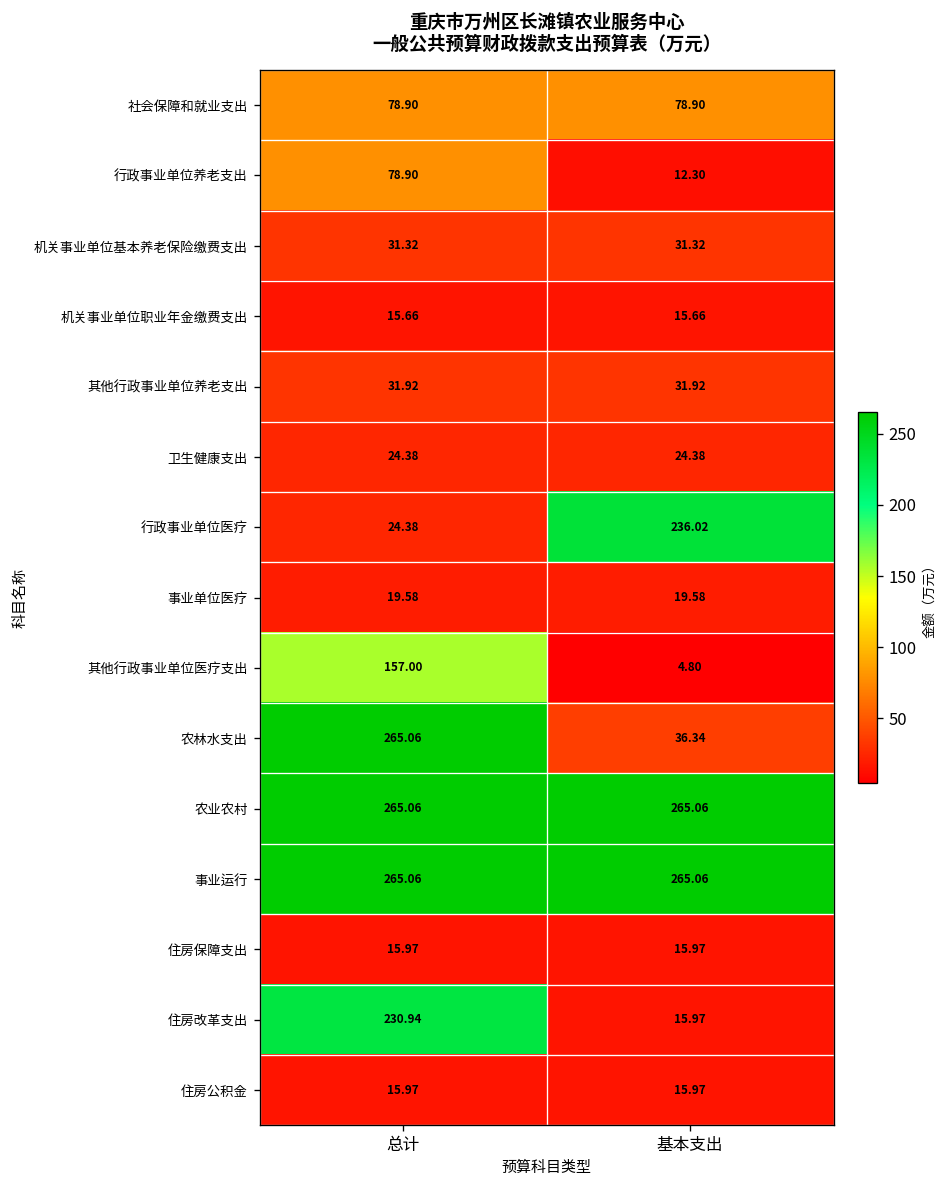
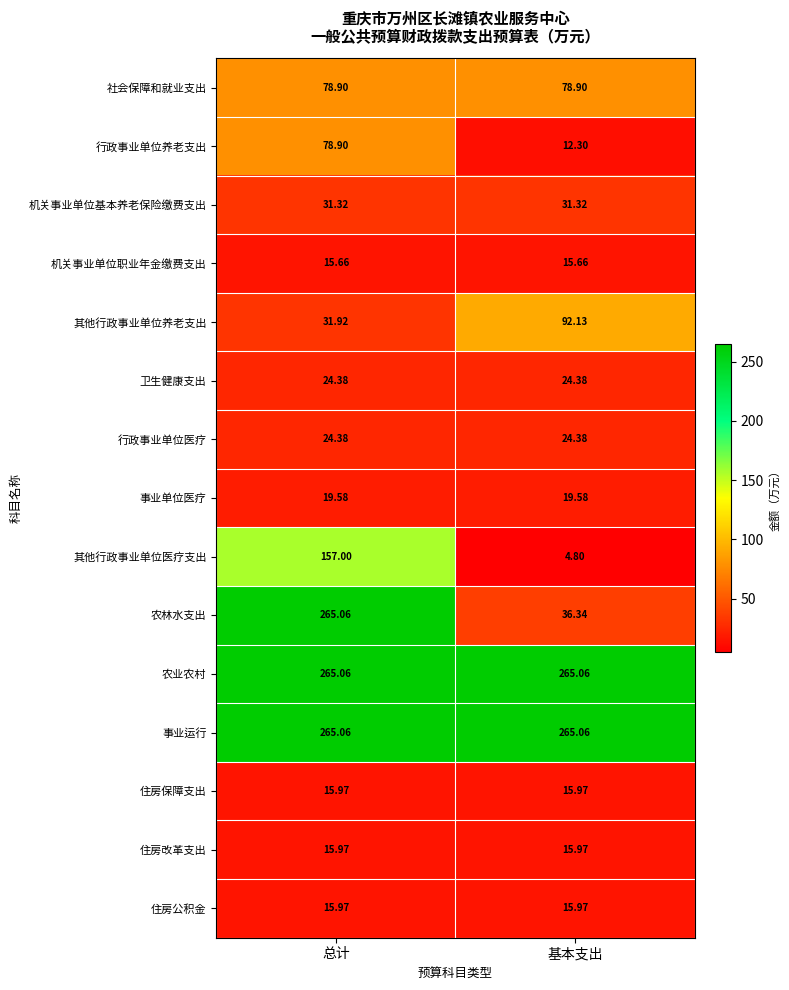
  {
    "社会保障和就业支出": {
      "总计": 78.90,
      "基本支出": 78.90
    },
    "行政事业单位养老支出": {
      "总计": 78.90,
      "基本支出": 12.30
    },
    "机关事业单位基本养老保险缴费支出": {
      "总计": 31.32,
      "基本支出": 31.32
    },
    "机关事业单位职业年金缴费支出": {
      "总计": 15.66,
      "基本支出": 15.66
    },
    "其他行政事业单位养老支出": {
      "总计": 31.92,
-     "基本支出": 31.92
+     "基本支出": 92.13
    },
    "卫生健康支出": {
      "总计": 24.38,
      "基本支出": 24.38
    },
    "行政事业单位医疗": {
      "总计": 24.38,
-     "基本支出": 236.02
+     "基本支出": 24.38
    },
    "事业单位医疗": {
      "总计": 19.58,
      "基本支出": 19.58
    },
    "其他行政事业单位医疗支出": {
      "总计": 157.00,
      "基本支出": 4.80
    },
    "农林水支出": {
      "总计": 265.06,
      "基本支出": 36.34
    },
    "农业农村": {
      "总计": 265.06,
      "基本支出": 265.06
    },
    "事业运行": {
      "总计": 265.06,
      "基本支出": 265.06
    },
    "住房保障支出": {
      "总计": 15.97,
      "基本支出": 15.97
    },
    "住房改革支出": {
-     "总计": 230.94,
+     "总计": 15.97,
      "基本支出": 15.97
    },
    "住房公积金": {
      "总计": 15.97,
      "基本支出": 15.97
    }
  }
